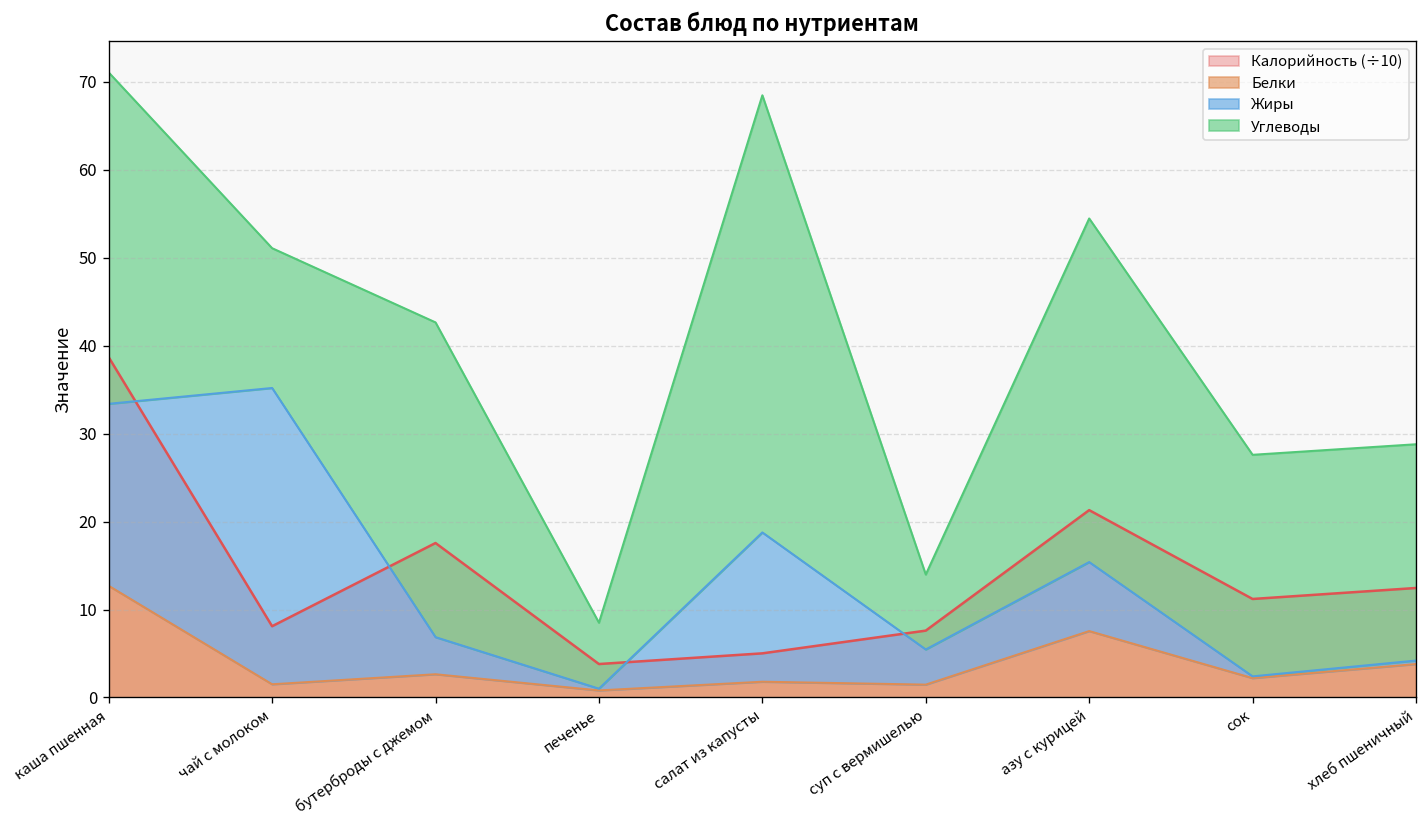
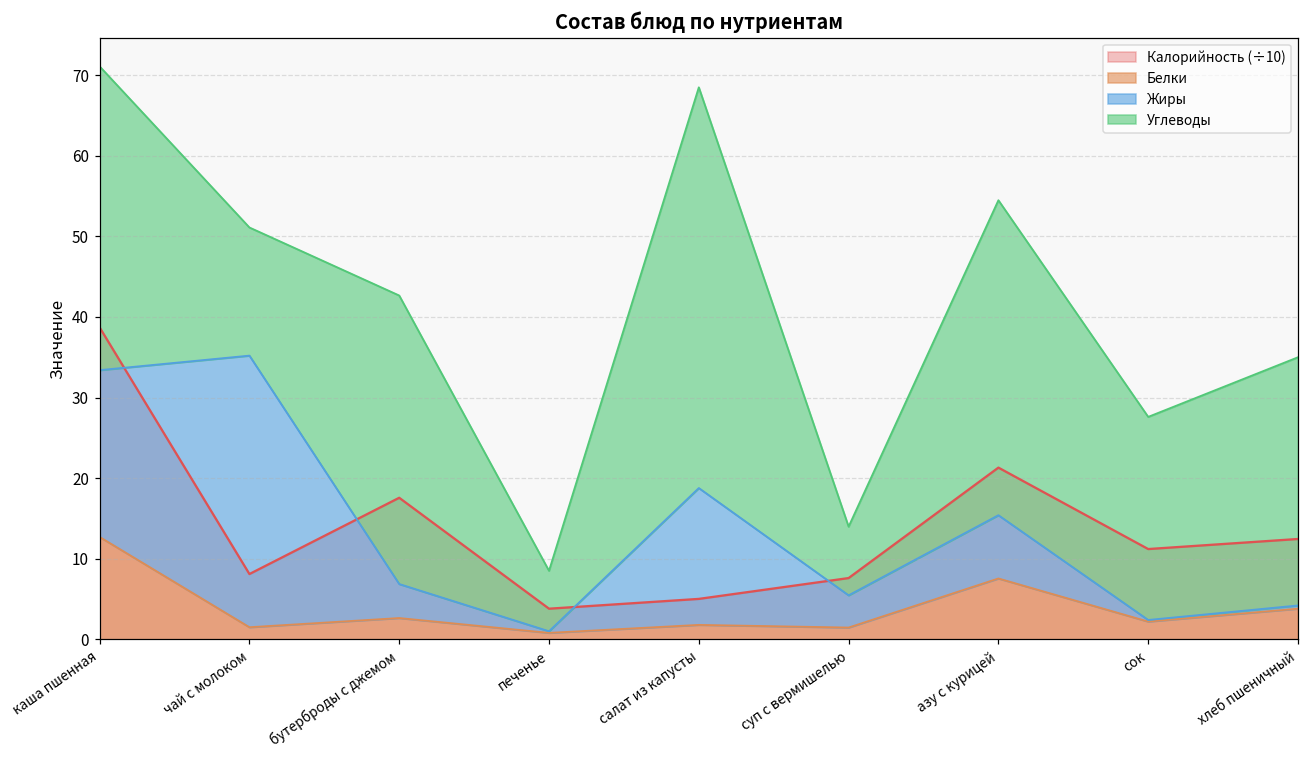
  {
    "Жиры": {
      "каша пшенная": 21,
      "чай с молоком": 34,
      "бутерброды с джемом": 4,
      "салат из капусты": 17,
      "суп с вермишелью": 4,
      "азу с курицей": 8,
      "хлеб пшеничный": 0
    },
    "Углеводы": {
      "каша пшенная": 38,
      "чай с молоком": 16,
      "бутерброды с джемом": 36,
      "печенье": 8,
      "салат из капусты": 50,
      "суп с вермишелью": 9,
      "азу с курицей": 39,
      "сок": 25,
-     "хлеб пшеничный": 25
+     "хлеб пшеничный": 31
    }
  }
